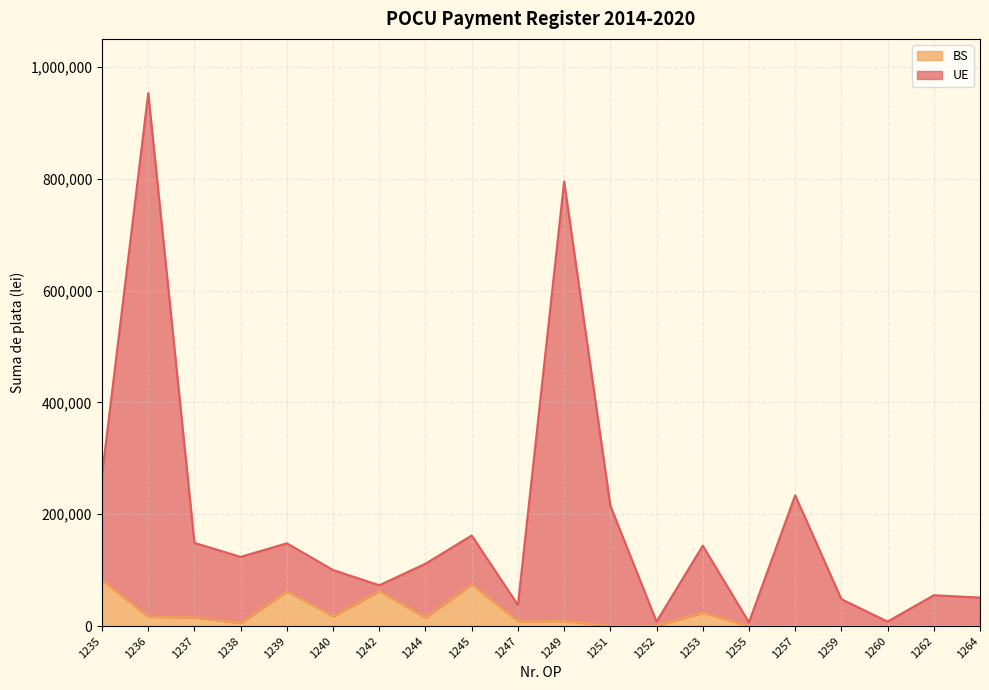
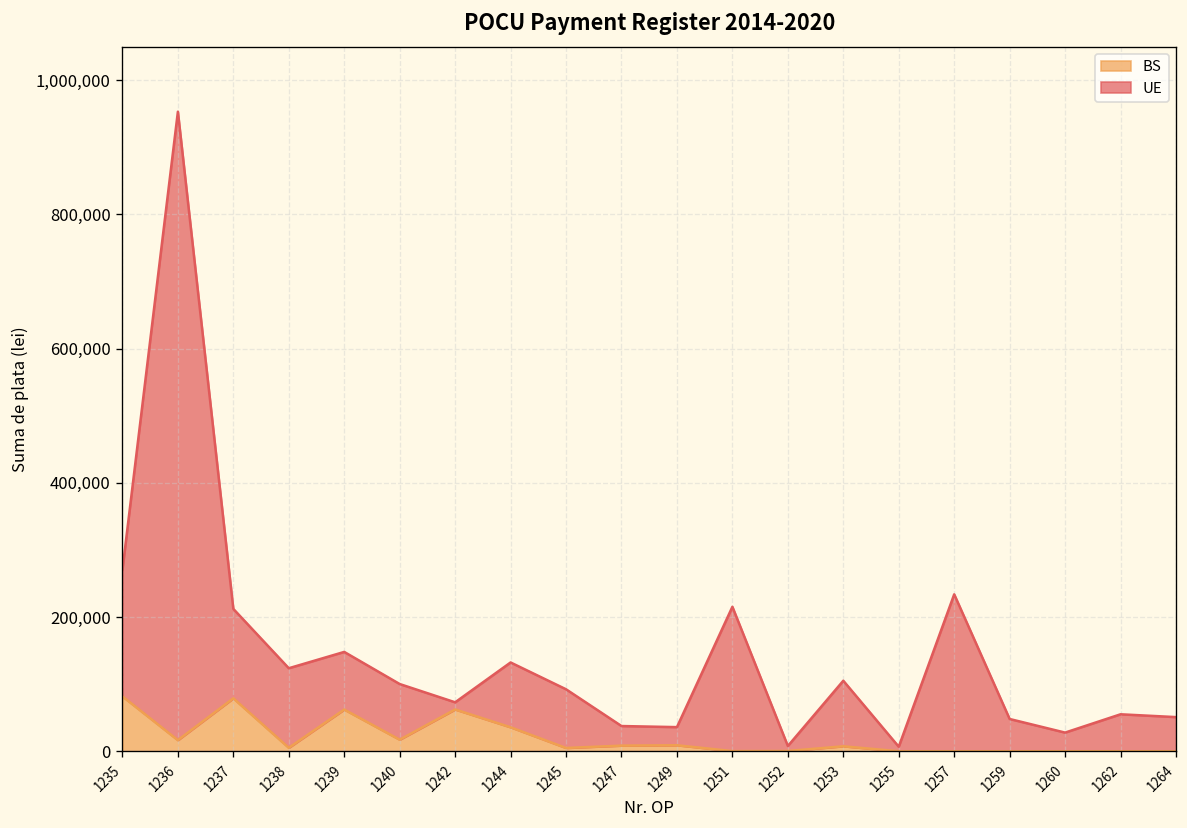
  {
    "BS": {
      "1235": "80,000",
      "1236": "20,000",
-     "1237": "20,000",
+     "1237": "80,000",
      "1238": "10,000",
      "1239": "60,000",
      "1240": "20,000",
      "1242": "60,000",
-     "1244": "10,000",
-     "1245": "70,000",
+     "1244": "40,000",
+     "1245": "0",
      "1247": "10,000",
      "1249": "10,000",
      "1251": "0",
      "1252": "0",
-     "1253": "20,000",
+     "1253": "10,000",
      "1255": "0",
      "1257": "0",
      "1259": "0",
      "1260": "0",
      "1262": "0",
      "1264": "0"
    },
    "UE": {
      "1235": "190,000",
      "1236": "940,000",
      "1237": "130,000",
      "1238": "120,000",
      "1239": "90,000",
      "1240": "80,000",
      "1242": "10,000",
      "1244": "100,000",
      "1245": "90,000",
      "1247": "30,000",
-     "1249": "790,000",
+     "1249": "30,000",
      "1251": "220,000",
      "1252": "10,000",
-     "1253": "120,000",
+     "1253": "100,000",
      "1255": "10,000",
      "1257": "230,000",
      "1259": "50,000",
-     "1260": "10,000",
+     "1260": "30,000",
      "1262": "60,000",
      "1264": "50,000"
    }
  }
